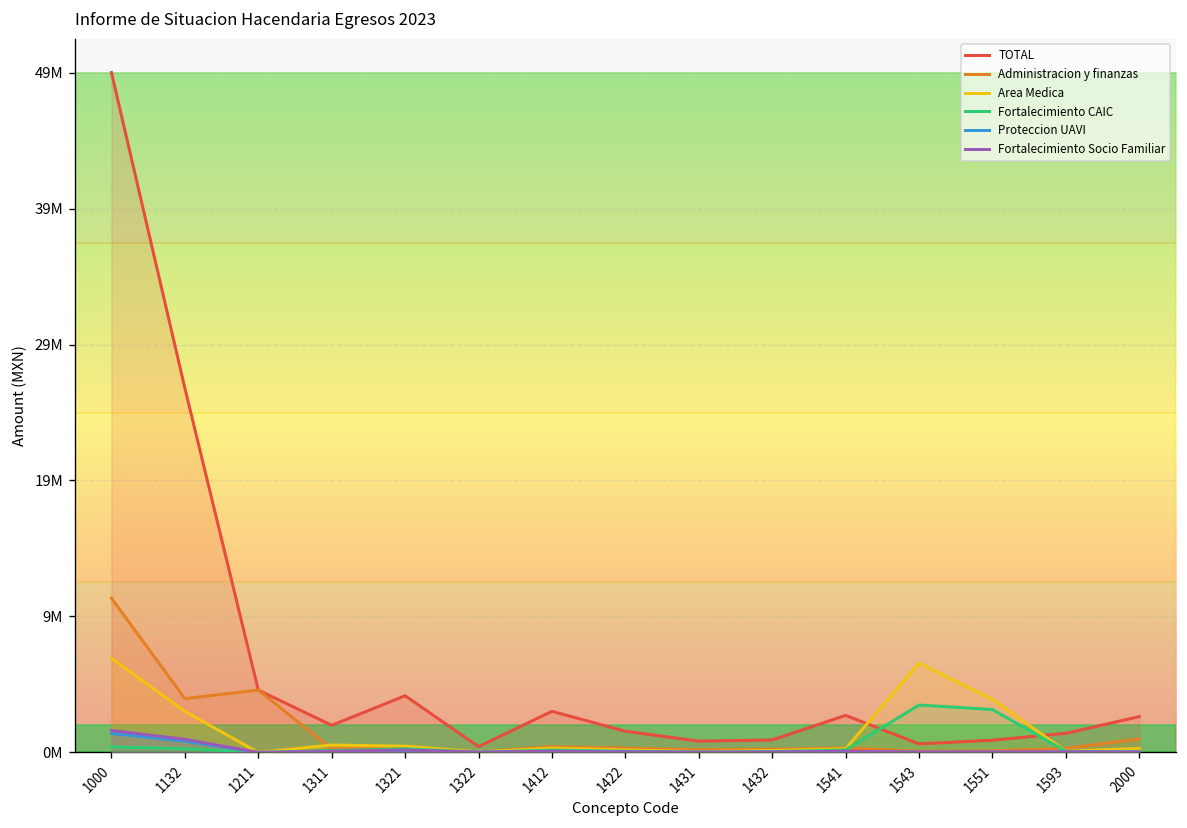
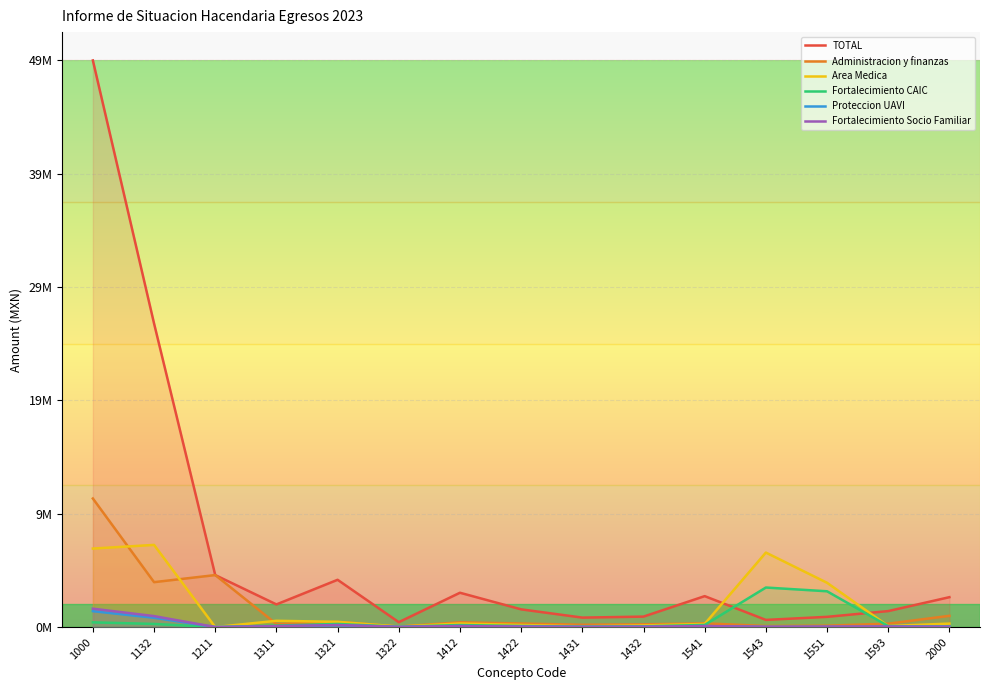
  {
    "Area Medica": {
      "1000": 6900000,
-     "1132": 3000000,
+     "1132": 7200000,
      "1543": 6600000,
      "1551": 3900000
    },
    "Fortalecimiento CAIC": {
      "1543": 3500000,
      "1551": 3200000
    }
  }
